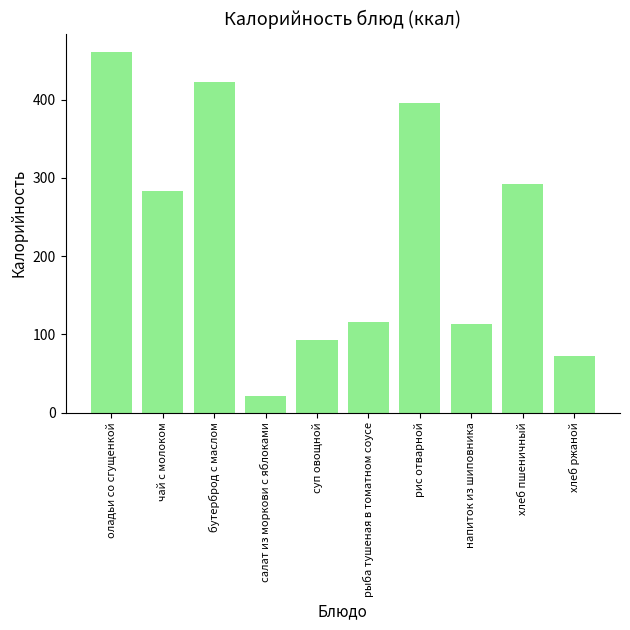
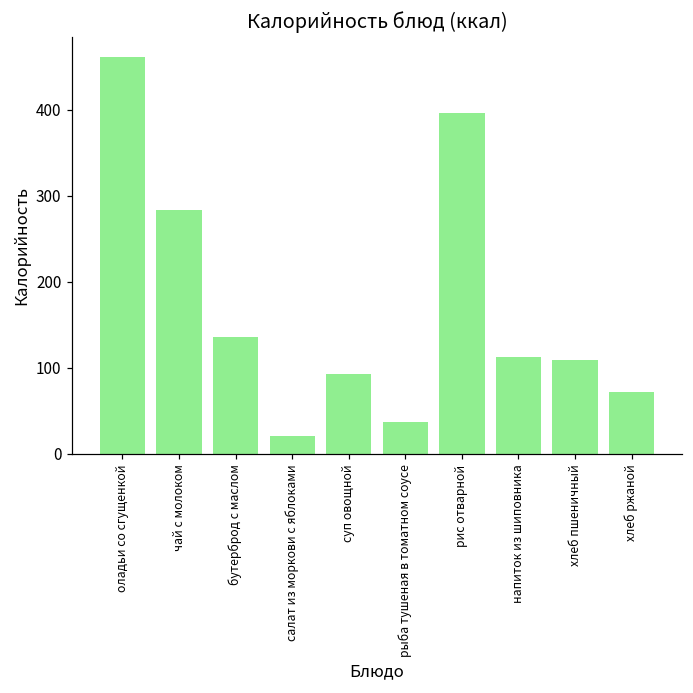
  {
    "оладьи со сгущенкой": 460,
    "чай с молоком": 280,
-   "бутерброд с маслом": 420,
+   "бутерброд с маслом": 140,
    "салат из моркови с яблоками": 20,
    "суп овощной": 90,
-   "рыба тушеная в томатном соусе": 120,
+   "рыба тушеная в томатном соусе": 40,
    "рис отварной": 400,
    "напиток из шиповника": 110,
-   "хлеб пшеничный": 290,
+   "хлеб пшеничный": 110,
    "хлеб ржаной": 70
  }
